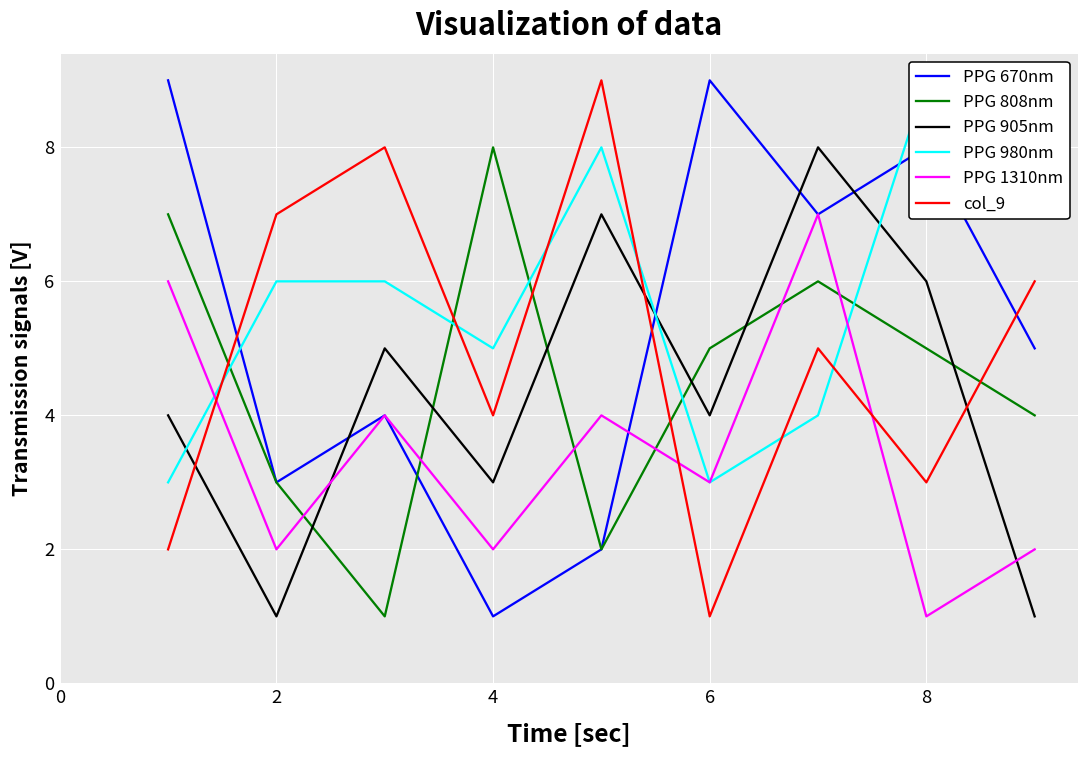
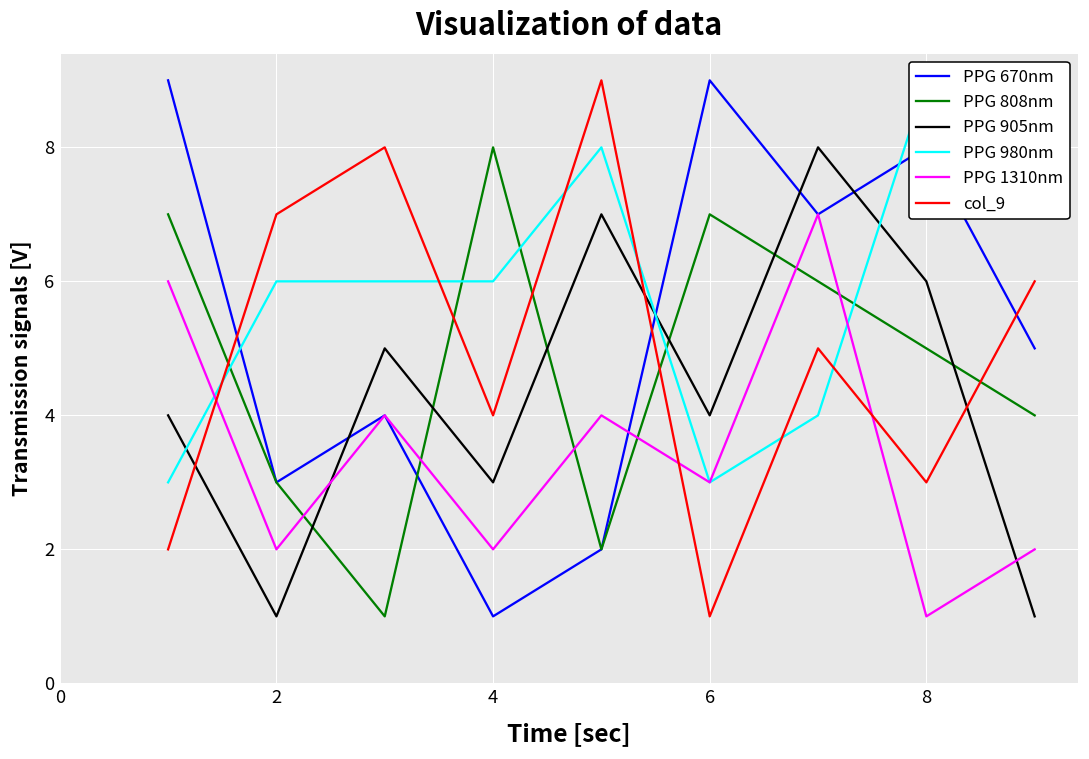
  {
    "PPG 670nm": {
      "4": 1,
      "6": 9
    },
    "PPG 808nm": {
      "4": 8,
-     "6": 5,
+     "6": 7,
      "8": 5
    },
    "PPG 905nm": {
      "2": 1,
      "4": 3,
      "6": 4,
      "8": 6
    },
    "PPG 980nm": {
      "2": 6,
-     "4": 5
+     "4": 6
    },
    "PPG 1310nm": {
      "2": 2,
      "4": 2,
      "8": 1
    },
    "col_9": {
      "2": 7,
      "4": 4,
      "6": 1,
      "8": 3
    }
  }
